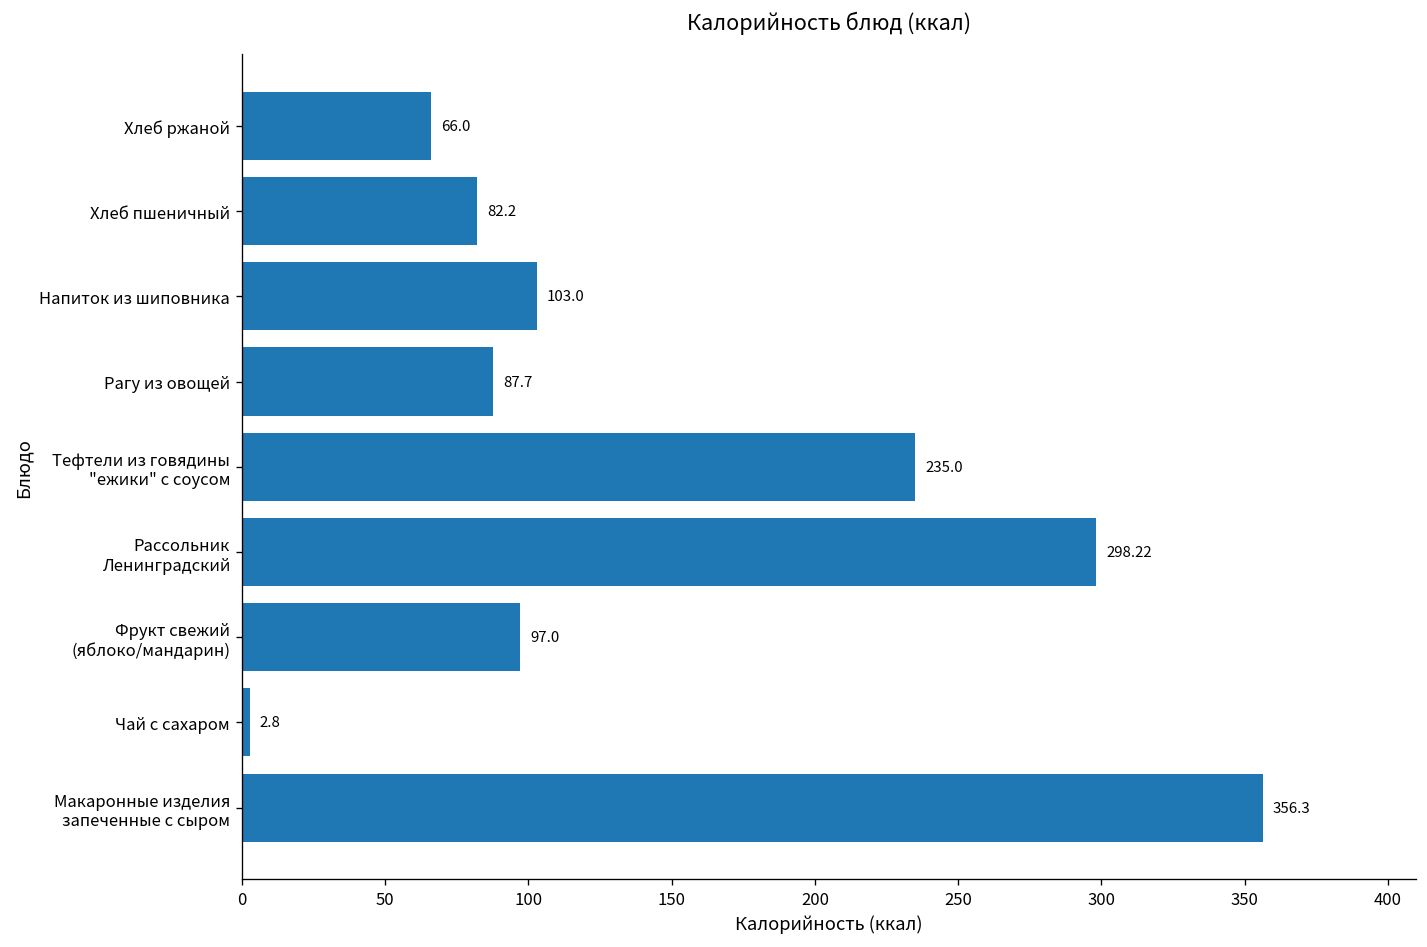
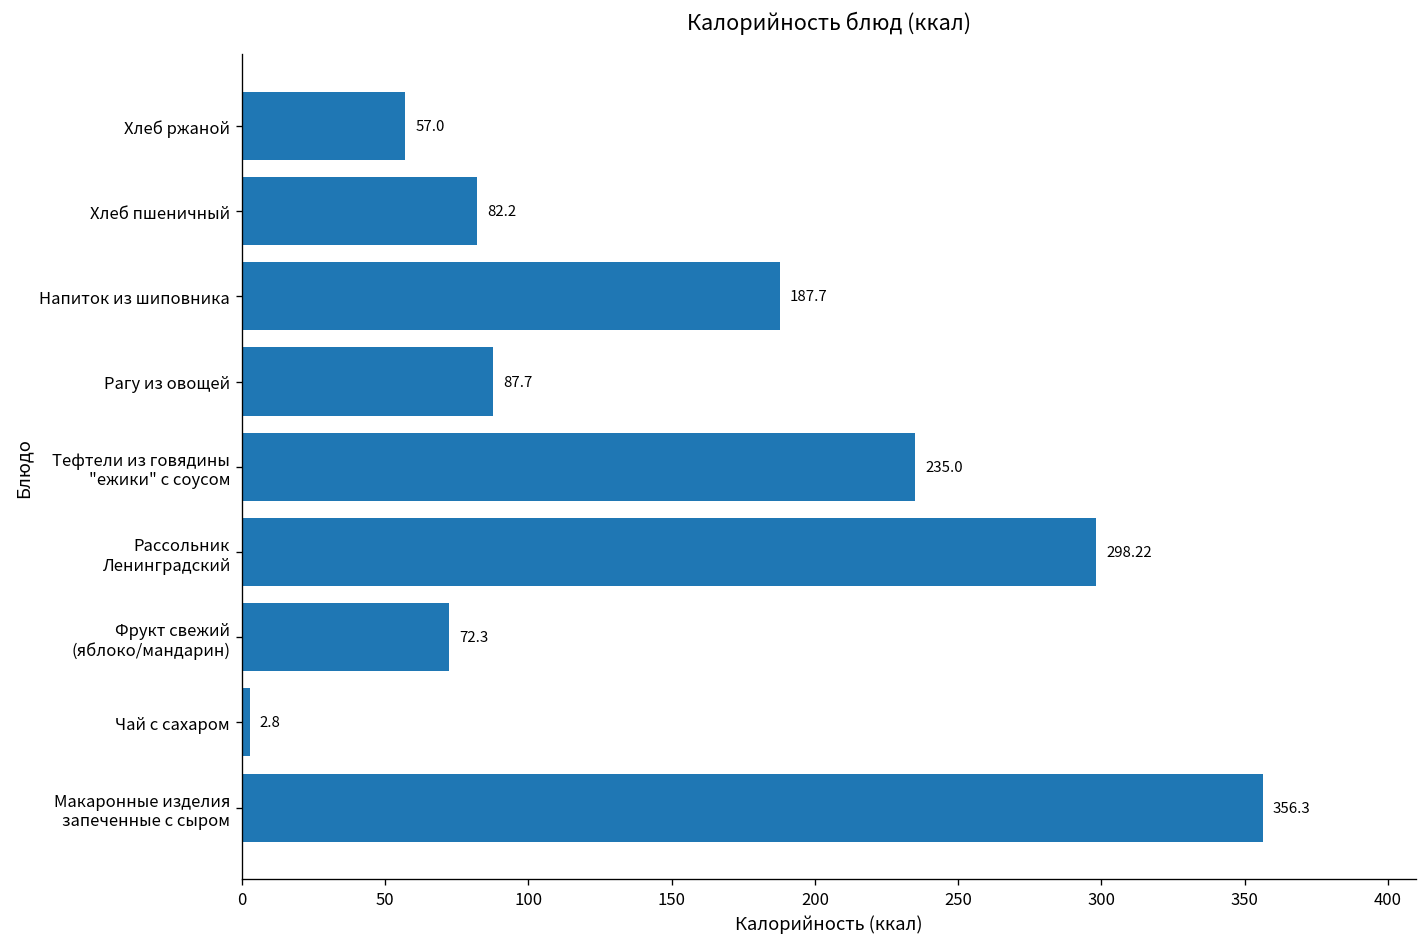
  {
-   "Хлеб ржаной": 66.0,
+   "Хлеб ржаной": 57.0,
    "Хлеб пшеничный": 82.2,
-   "Напиток из шиповника": 103.0,
+   "Напиток из шиповника": 187.7,
    "Рагу из овощей": 87.7,
    "Тефтели из говядины \"ежики\" с соусом": 235.0,
    "Рассольник Ленинградский": 298.22,
-   "Фрукт свежий (яблоко/мандарин)": 97.0,
+   "Фрукт свежий (яблоко/мандарин)": 72.3,
    "Чай с сахаром": 2.8,
    "Макаронные изделия запеченные с сыром": 356.3
  }
